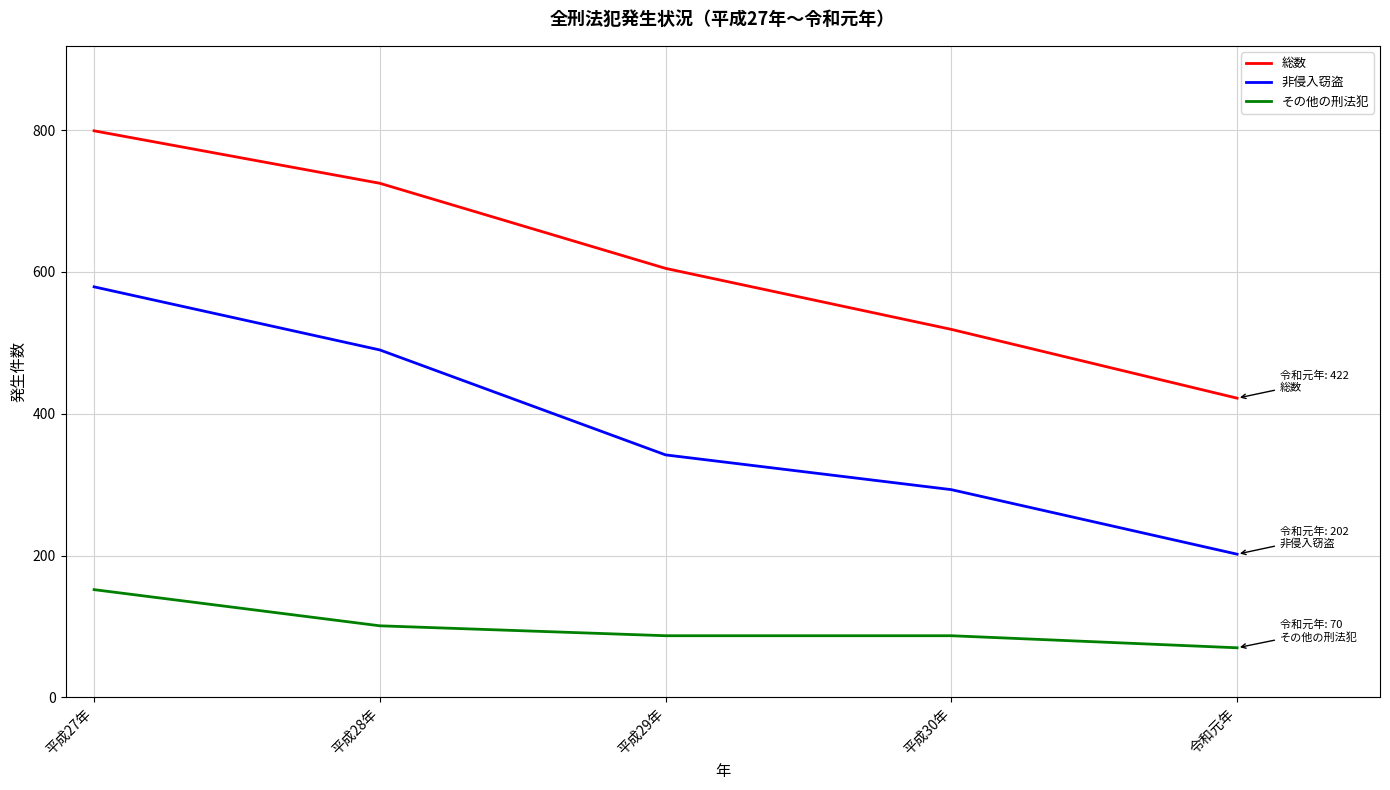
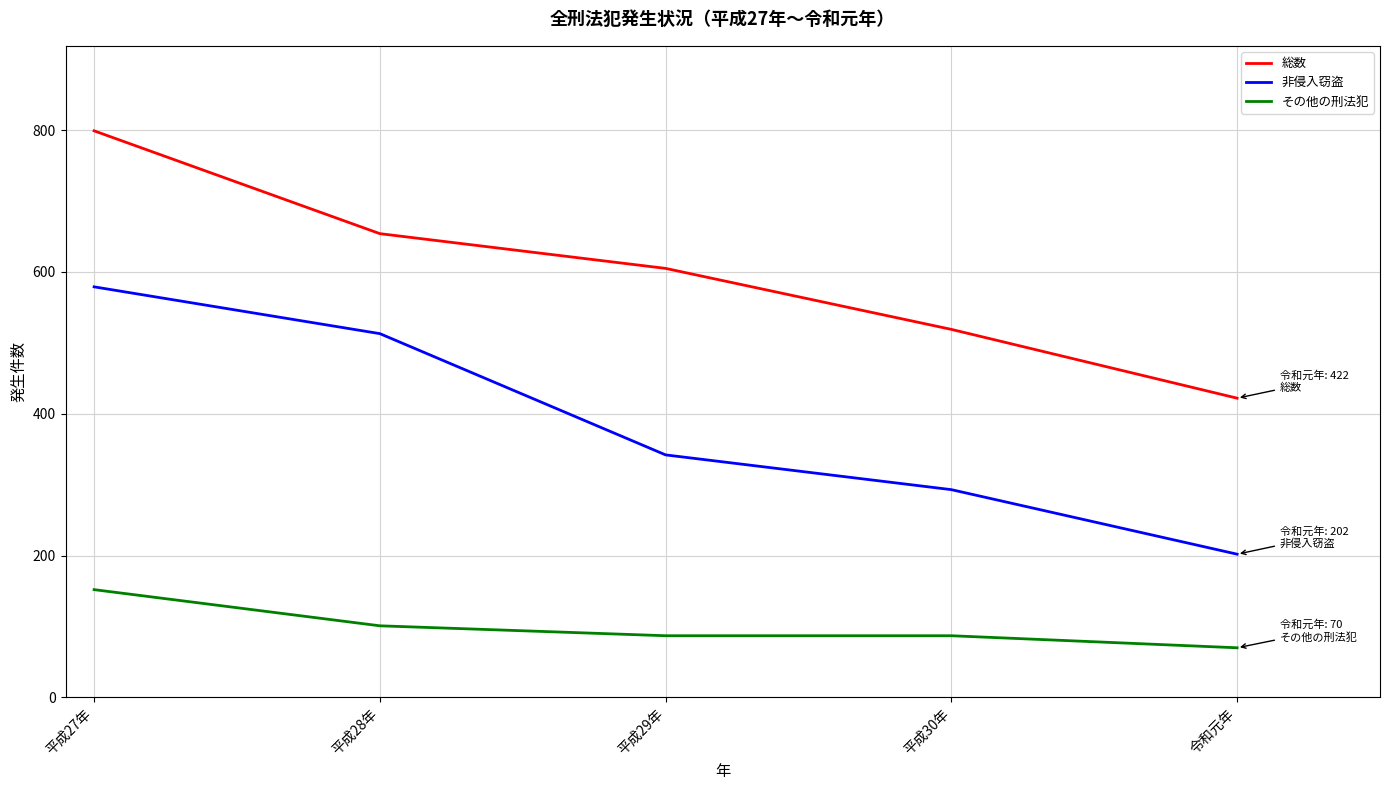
  {
    "総数": {
      "平成27年": 800,
-     "平成28年": 730,
+     "平成28年": 650,
      "平成29年": 610,
      "平成30年": 520
    },
    "非侵入窃盗": {
      "平成27年": 580,
-     "平成28年": 490,
+     "平成28年": 510,
      "平成29年": 340,
      "平成30年": 290
    },
    "その他の刑法犯": {
      "令和元年": 70
    }
  }
